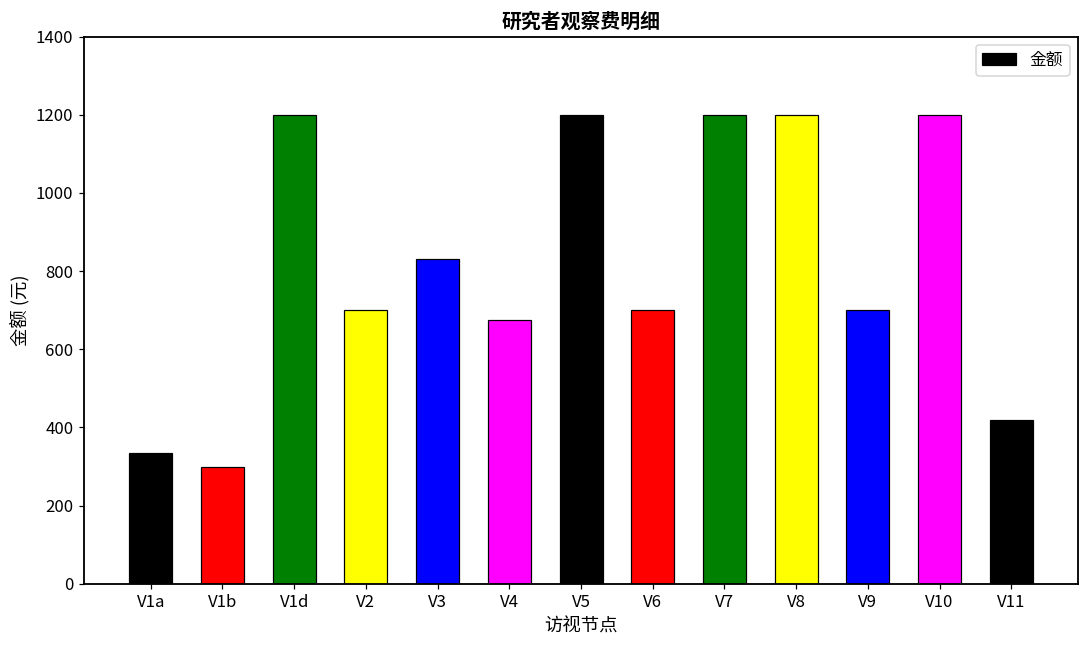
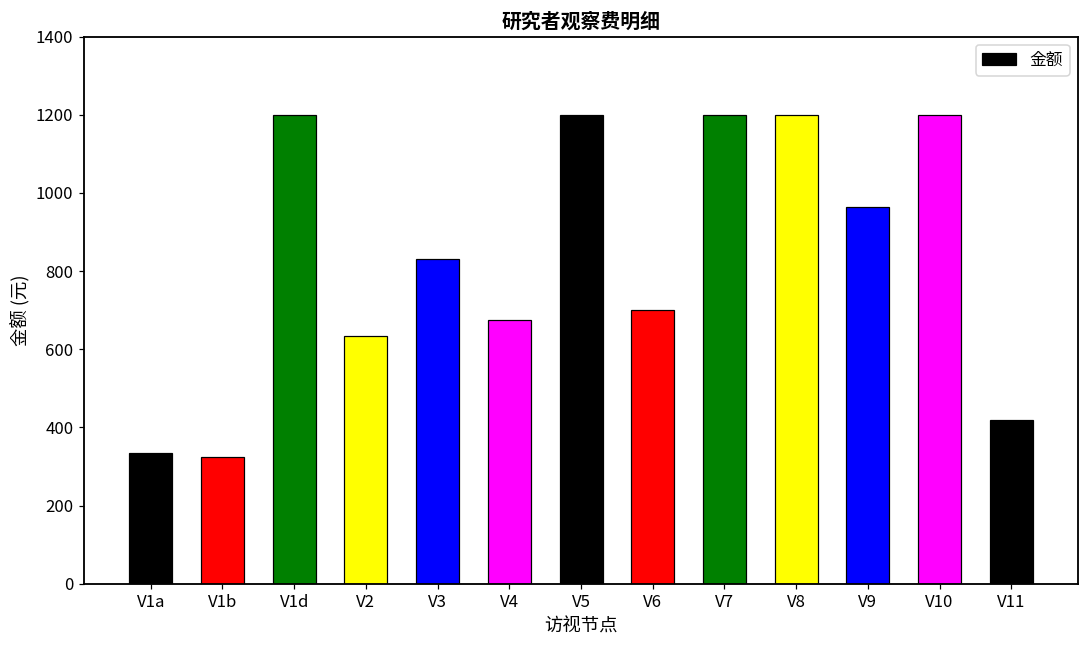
  {
    "V1a": 340,
-   "V1b": 300,
+   "V1b": 320,
    "V1d": 1200,
-   "V2": 700,
+   "V2": 640,
    "V3": 830,
    "V4": 670,
    "V5": 1200,
    "V6": 700,
    "V7": 1200,
    "V8": 1200,
-   "V9": 700,
+   "V9": 960,
    "V10": 1200,
    "V11": 420
  }
